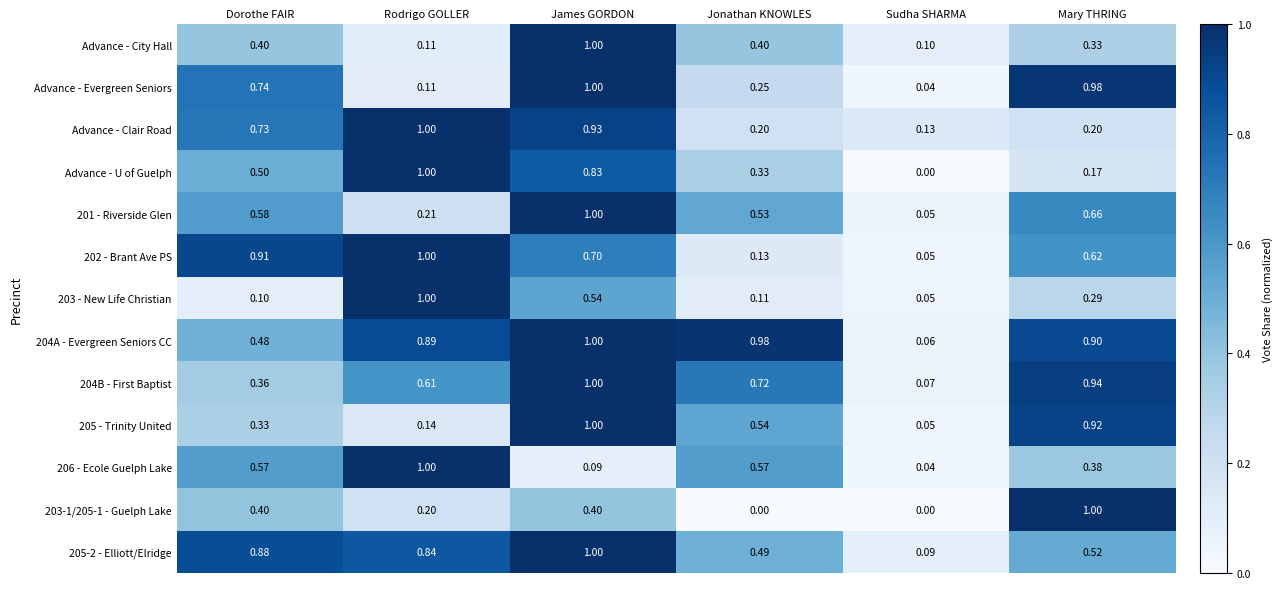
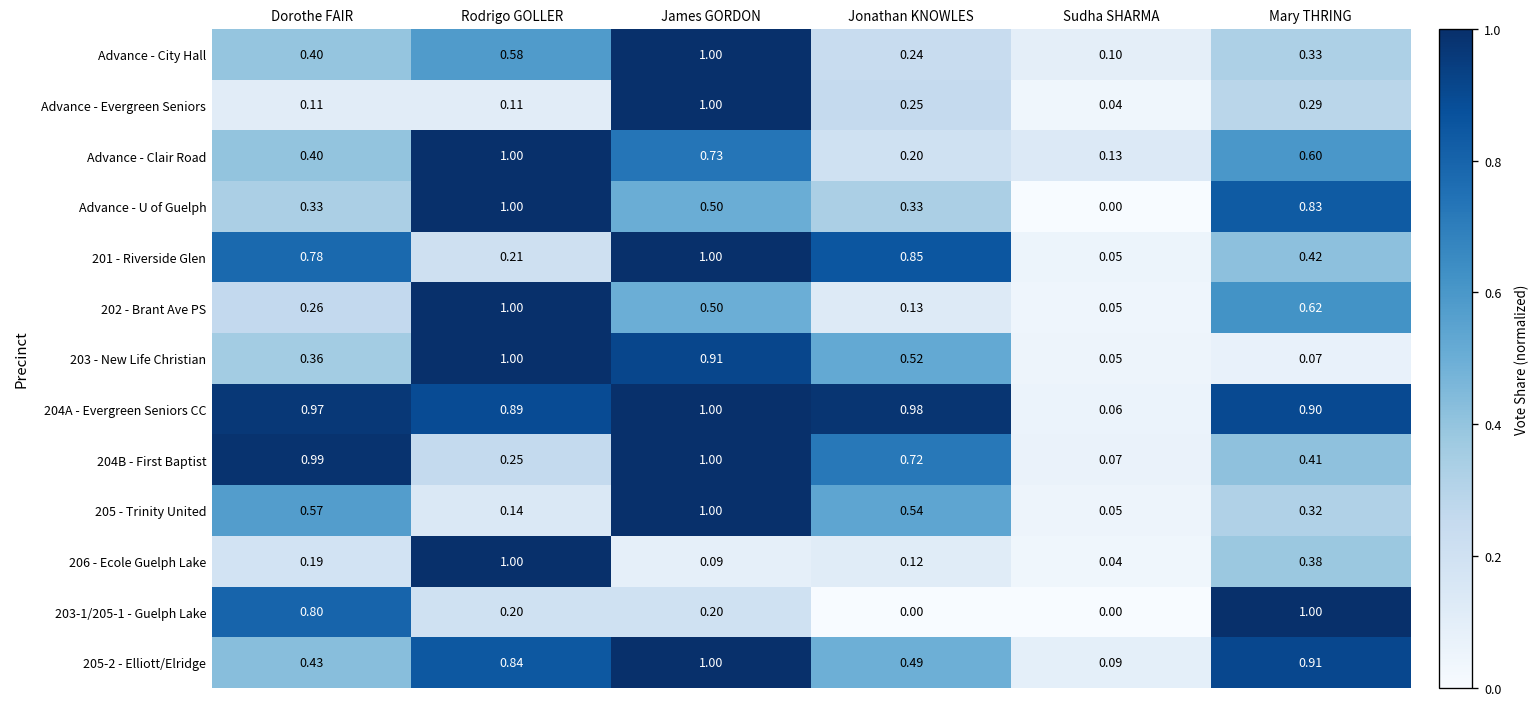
  {
    "Advance - City Hall": {
      "Dorothe FAIR": 0.40,
-     "Rodrigo GOLLER": 0.11,
+     "Rodrigo GOLLER": 0.58,
      "James GORDON": 1.00,
-     "Jonathan KNOWLES": 0.40,
+     "Jonathan KNOWLES": 0.24,
      "Sudha SHARMA": 0.10,
      "Mary THRING": 0.33
    },
    "Advance - Evergreen Seniors": {
-     "Dorothe FAIR": 0.74,
+     "Dorothe FAIR": 0.11,
      "Rodrigo GOLLER": 0.11,
      "James GORDON": 1.00,
      "Jonathan KNOWLES": 0.25,
      "Sudha SHARMA": 0.04,
-     "Mary THRING": 0.98
+     "Mary THRING": 0.29
    },
    "Advance - Clair Road": {
-     "Dorothe FAIR": 0.73,
+     "Dorothe FAIR": 0.40,
      "Rodrigo GOLLER": 1.00,
-     "James GORDON": 0.93,
+     "James GORDON": 0.73,
      "Jonathan KNOWLES": 0.20,
      "Sudha SHARMA": 0.13,
-     "Mary THRING": 0.20
+     "Mary THRING": 0.60
    },
    "Advance - U of Guelph": {
-     "Dorothe FAIR": 0.50,
+     "Dorothe FAIR": 0.33,
      "Rodrigo GOLLER": 1.00,
-     "James GORDON": 0.83,
+     "James GORDON": 0.50,
      "Jonathan KNOWLES": 0.33,
      "Sudha SHARMA": 0.00,
-     "Mary THRING": 0.17
+     "Mary THRING": 0.83
    },
    "201 - Riverside Glen": {
-     "Dorothe FAIR": 0.58,
+     "Dorothe FAIR": 0.78,
      "Rodrigo GOLLER": 0.21,
      "James GORDON": 1.00,
-     "Jonathan KNOWLES": 0.53,
+     "Jonathan KNOWLES": 0.85,
      "Sudha SHARMA": 0.05,
-     "Mary THRING": 0.66
+     "Mary THRING": 0.42
    },
    "202 - Brant Ave PS": {
-     "Dorothe FAIR": 0.91,
+     "Dorothe FAIR": 0.26,
      "Rodrigo GOLLER": 1.00,
-     "James GORDON": 0.70,
+     "James GORDON": 0.50,
      "Jonathan KNOWLES": 0.13,
      "Sudha SHARMA": 0.05,
      "Mary THRING": 0.62
    },
    "203 - New Life Christian": {
-     "Dorothe FAIR": 0.10,
+     "Dorothe FAIR": 0.36,
      "Rodrigo GOLLER": 1.00,
-     "James GORDON": 0.54,
-     "Jonathan KNOWLES": 0.11,
+     "James GORDON": 0.91,
+     "Jonathan KNOWLES": 0.52,
      "Sudha SHARMA": 0.05,
-     "Mary THRING": 0.29
+     "Mary THRING": 0.07
    },
    "204A - Evergreen Seniors CC": {
-     "Dorothe FAIR": 0.48,
+     "Dorothe FAIR": 0.97,
      "Rodrigo GOLLER": 0.89,
      "James GORDON": 1.00,
      "Jonathan KNOWLES": 0.98,
      "Sudha SHARMA": 0.06,
      "Mary THRING": 0.90
    },
    "204B - First Baptist": {
-     "Dorothe FAIR": 0.36,
-     "Rodrigo GOLLER": 0.61,
+     "Dorothe FAIR": 0.99,
+     "Rodrigo GOLLER": 0.25,
      "James GORDON": 1.00,
      "Jonathan KNOWLES": 0.72,
      "Sudha SHARMA": 0.07,
-     "Mary THRING": 0.94
+     "Mary THRING": 0.41
    },
    "205 - Trinity United": {
-     "Dorothe FAIR": 0.33,
+     "Dorothe FAIR": 0.57,
      "Rodrigo GOLLER": 0.14,
      "James GORDON": 1.00,
      "Jonathan KNOWLES": 0.54,
      "Sudha SHARMA": 0.05,
-     "Mary THRING": 0.92
+     "Mary THRING": 0.32
    },
    "206 - Ecole Guelph Lake": {
-     "Dorothe FAIR": 0.57,
+     "Dorothe FAIR": 0.19,
      "Rodrigo GOLLER": 1.00,
      "James GORDON": 0.09,
-     "Jonathan KNOWLES": 0.57,
+     "Jonathan KNOWLES": 0.12,
      "Sudha SHARMA": 0.04,
      "Mary THRING": 0.38
    },
    "203-1/205-1 - Guelph Lake": {
-     "Dorothe FAIR": 0.40,
+     "Dorothe FAIR": 0.80,
      "Rodrigo GOLLER": 0.20,
-     "James GORDON": 0.40,
+     "James GORDON": 0.20,
      "Jonathan KNOWLES": 0.00,
      "Sudha SHARMA": 0.00,
      "Mary THRING": 1.00
    },
    "205-2 - Elliott/Elridge": {
-     "Dorothe FAIR": 0.88,
+     "Dorothe FAIR": 0.43,
      "Rodrigo GOLLER": 0.84,
      "James GORDON": 1.00,
      "Jonathan KNOWLES": 0.49,
      "Sudha SHARMA": 0.09,
-     "Mary THRING": 0.52
+     "Mary THRING": 0.91
    }
  }
